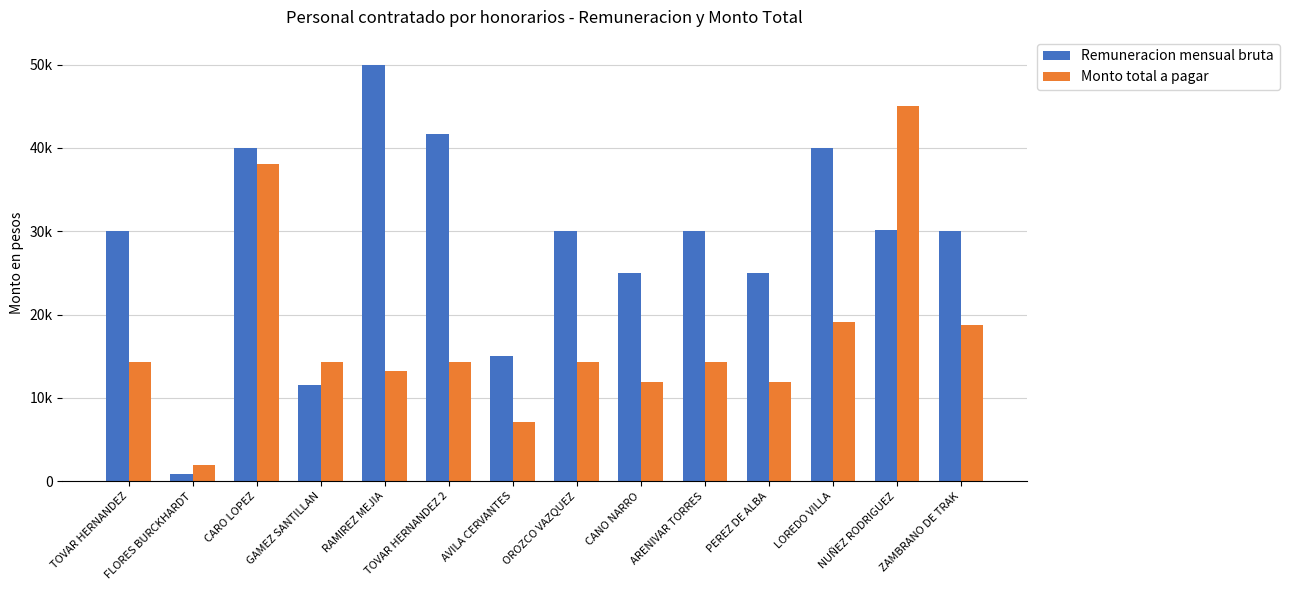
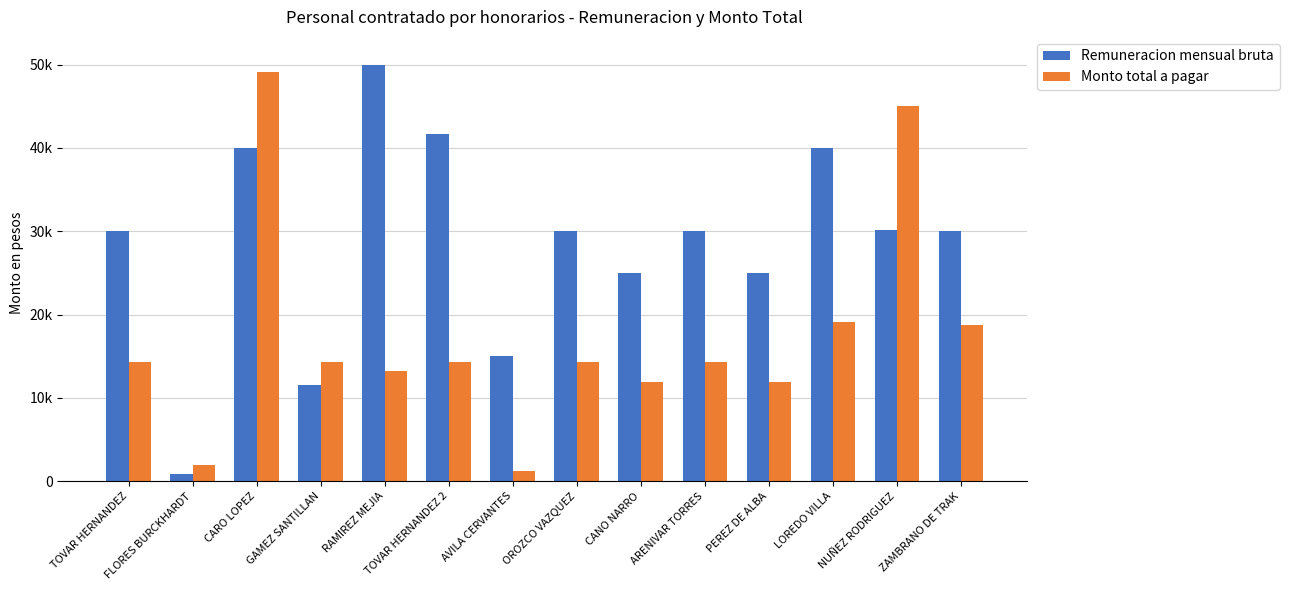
  {
    "Remuneracion mensual bruta": {
      "TOVAR HERNANDEZ": 30000,
      "FLORES BURCKHARDT": 1000,
      "CARO LOPEZ": 40000,
      "GAMEZ SANTILLAN": 12000,
      "RAMIREZ MEJIA": 50000,
      "TOVAR HERNANDEZ 2": 42000,
      "AVILA CERVANTES": 15000,
      "OROZCO VAZQUEZ": 30000,
      "CANO NARRO": 25000,
      "ARENIVAR TORRES": 30000,
      "PEREZ DE ALBA": 25000,
      "LOREDO VILLA": 40000,
      "NUÑEZ RODRIGUEZ": 30000,
      "ZAMBRANO DE TRAK": 30000
    },
    "Monto total a pagar": {
      "TOVAR HERNANDEZ": 14000,
      "FLORES BURCKHARDT": 2000,
-     "CARO LOPEZ": 38000,
+     "CARO LOPEZ": 49000,
      "GAMEZ SANTILLAN": 14000,
      "RAMIREZ MEJIA": 13000,
      "TOVAR HERNANDEZ 2": 14000,
-     "AVILA CERVANTES": 7000,
+     "AVILA CERVANTES": 1000,
      "OROZCO VAZQUEZ": 14000,
      "CANO NARRO": 12000,
      "ARENIVAR TORRES": 14000,
      "PEREZ DE ALBA": 12000,
      "LOREDO VILLA": 19000,
      "NUÑEZ RODRIGUEZ": 45000,
      "ZAMBRANO DE TRAK": 19000
    }
  }
